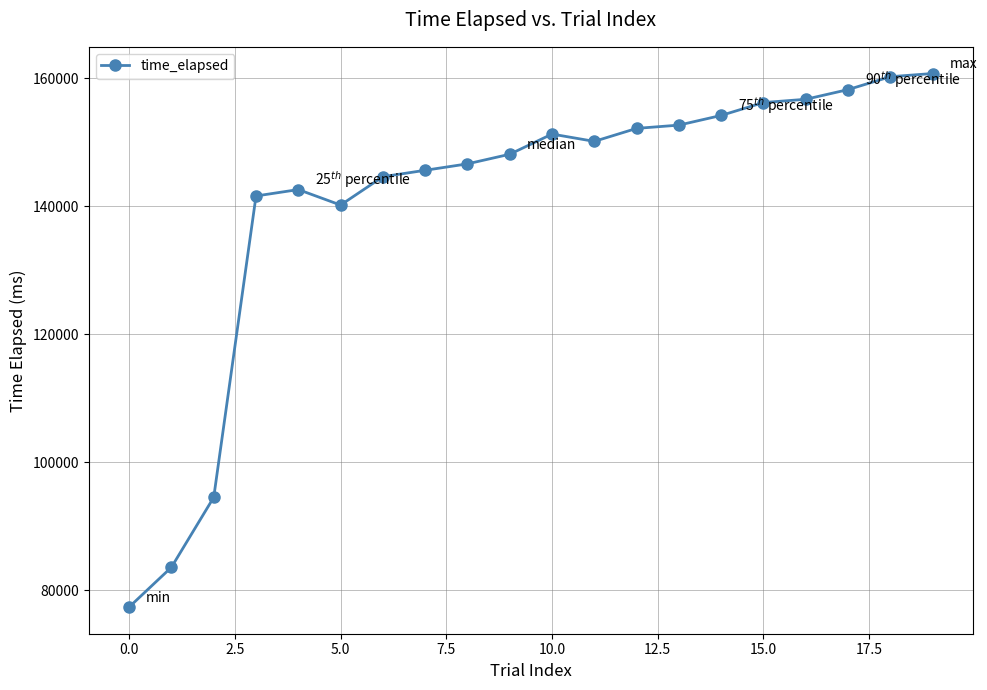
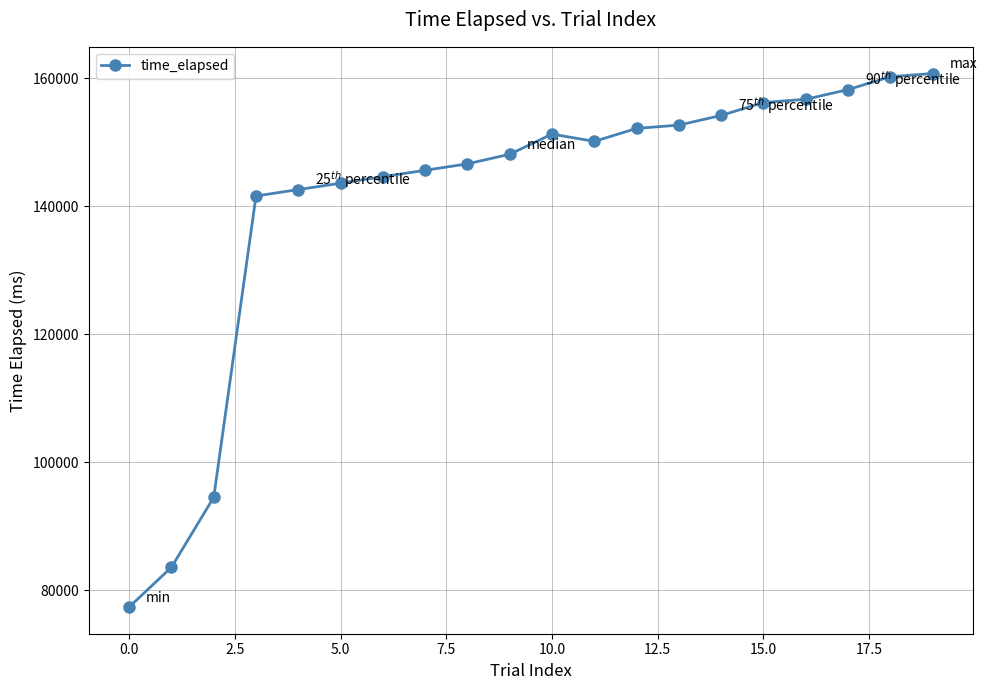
  {
    "0.0": 77000,
-   "5.0": 140000,
+   "5.0": 144000,
    "10.0": 151000,
    "15.0": 156000
  }
